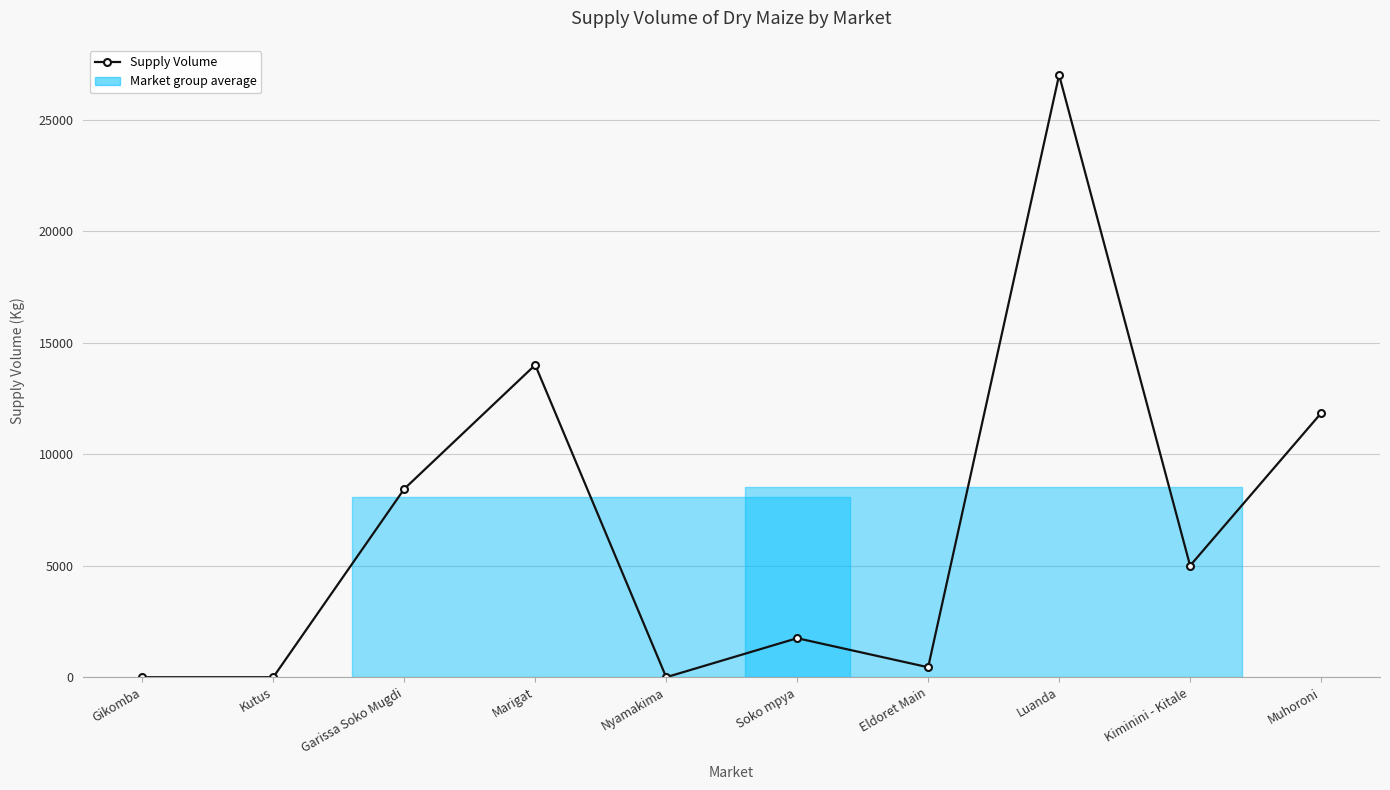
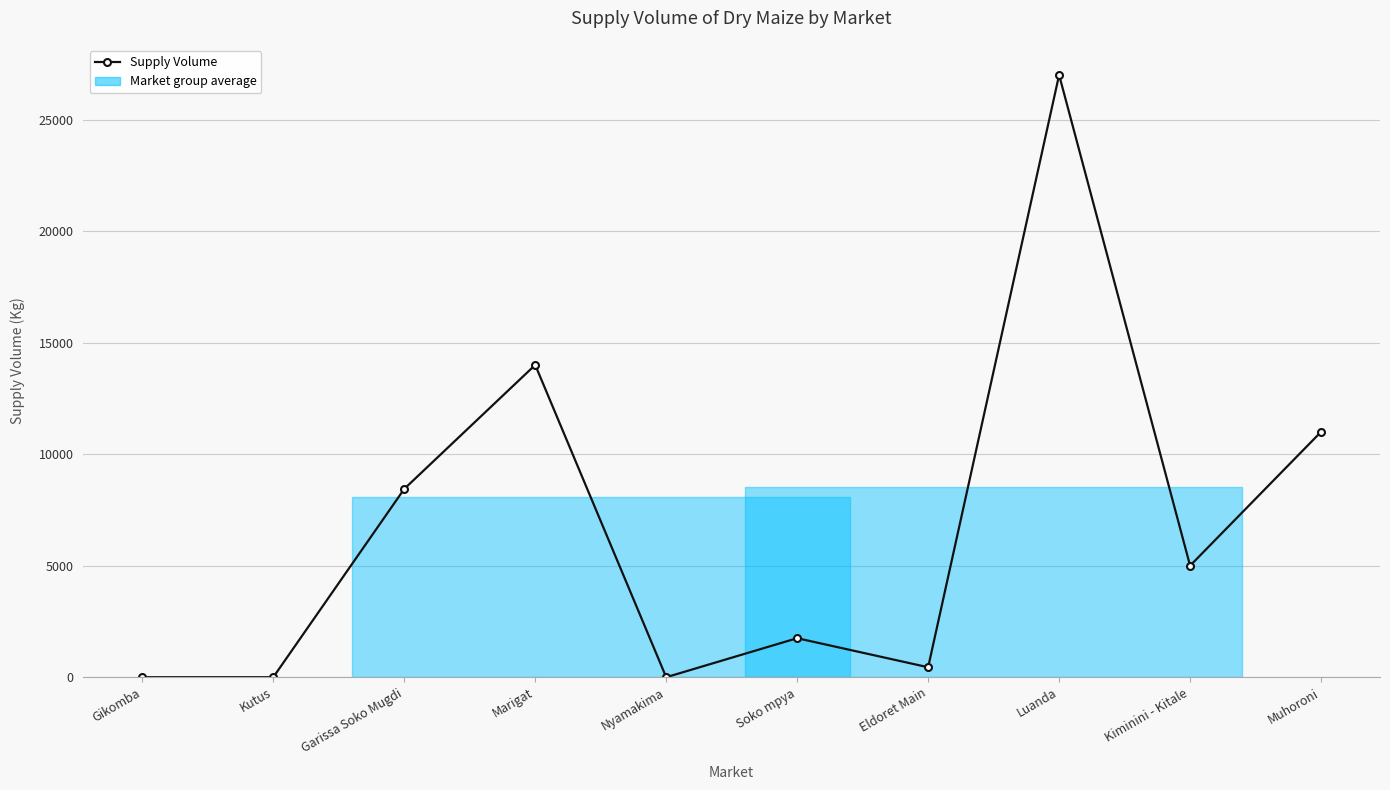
  {
    "Supply Volume": {
      "Gikomba": 0,
      "Kutus": 0,
      "Garissa Soko Mugdi": 8400,
      "Marigat": 14000,
      "Nyamakima": 0,
      "Soko mpya": 1800,
      "Eldoret Main": 400,
      "Luanda": 27000,
      "Kiminini - Kitale": 5000,
-     "Muhoroni": 11800
+     "Muhoroni": 11000
    }
  }
